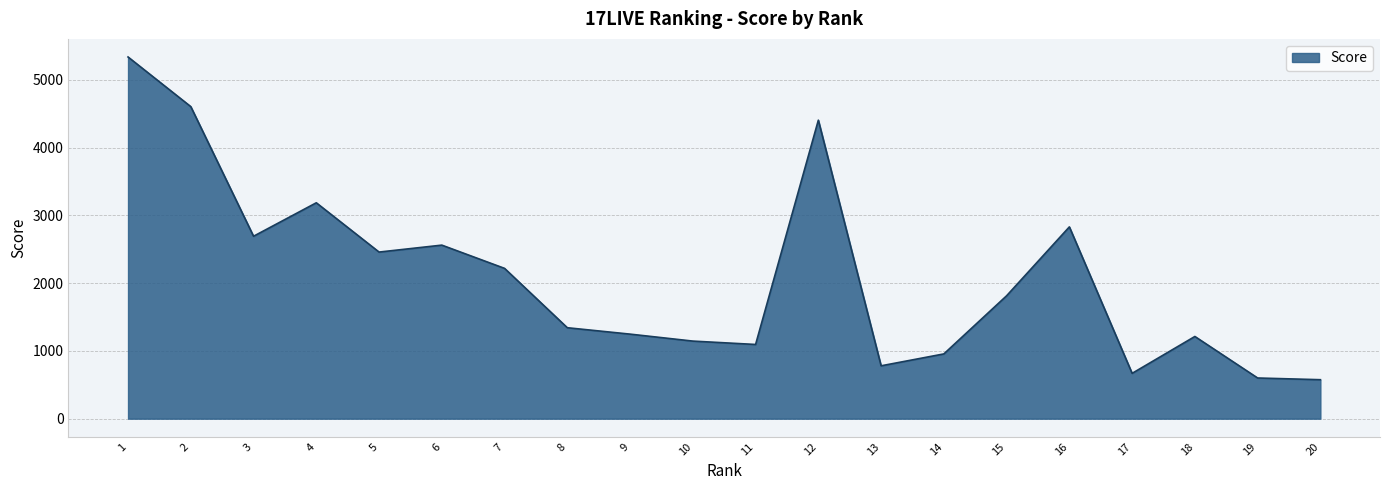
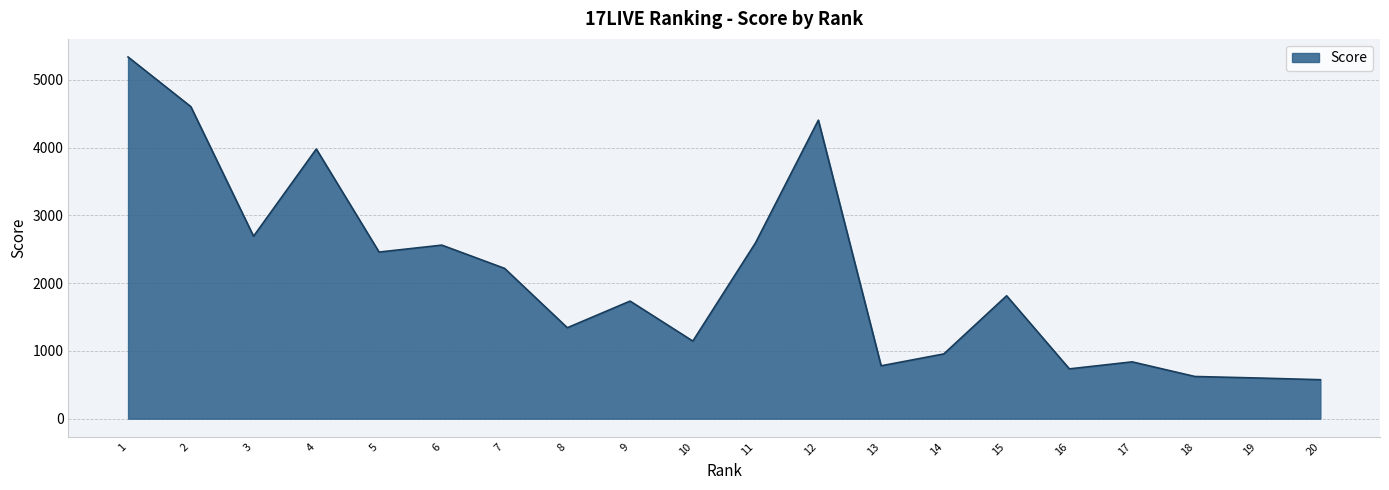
  {
    "1": 5300,
    "2": 4600,
    "3": 2700,
-   "4": 3200,
+   "4": 4000,
    "5": 2500,
    "6": 2600,
    "7": 2200,
    "8": 1300,
-   "9": 1200,
+   "9": 1700,
    "10": 1100,
-   "11": 1100,
+   "11": 2600,
    "12": 4400,
    "13": 800,
    "14": 1000,
    "15": 1800,
-   "16": 2800,
-   "17": 700,
-   "18": 1200,
+   "16": 700,
+   "17": 800,
+   "18": 600,
    "19": 600,
    "20": 600
  }
